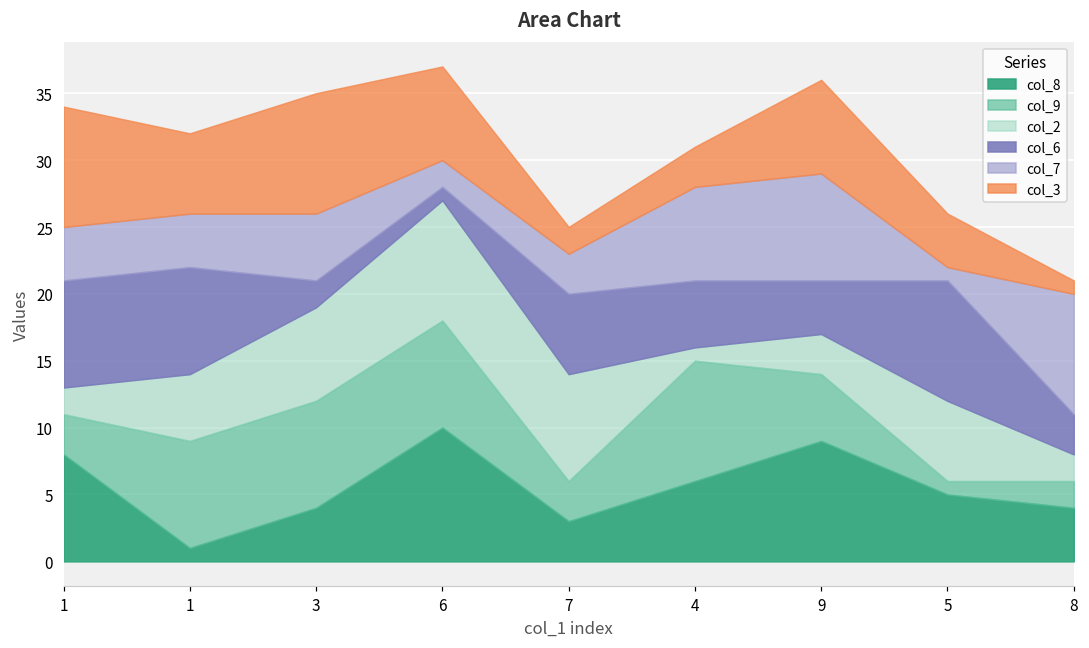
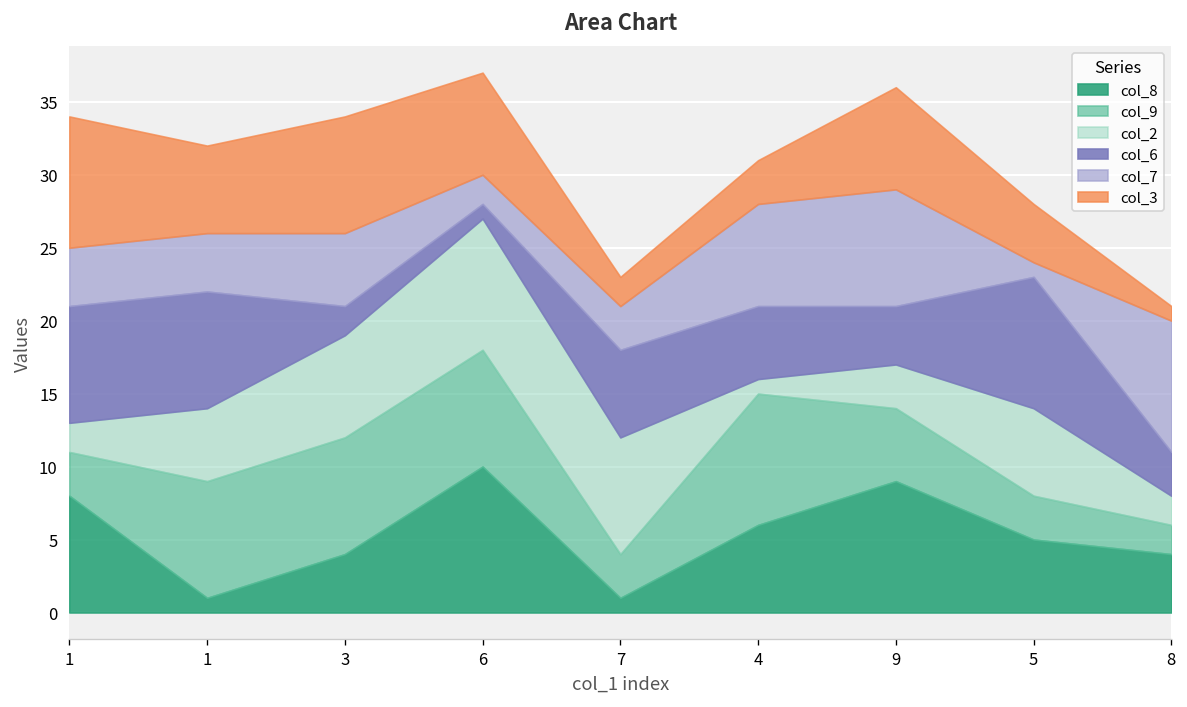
  {
    "col_8": {
      "3": 4,
      "6": 10,
-     "7": 3,
+     "7": 1,
      "4": 6,
      "9": 9,
      "5": 5,
      "8": 4
    },
    "col_9": {
      "3": 8,
      "6": 8,
      "7": 3,
      "4": 9,
      "9": 5,
-     "5": 1,
+     "5": 3,
      "8": 2
    },
    "col_3": {
-     "3": 9,
+     "3": 8,
      "6": 7,
      "7": 2,
      "4": 3,
      "9": 7,
      "5": 4,
      "8": 1
    }
  }
